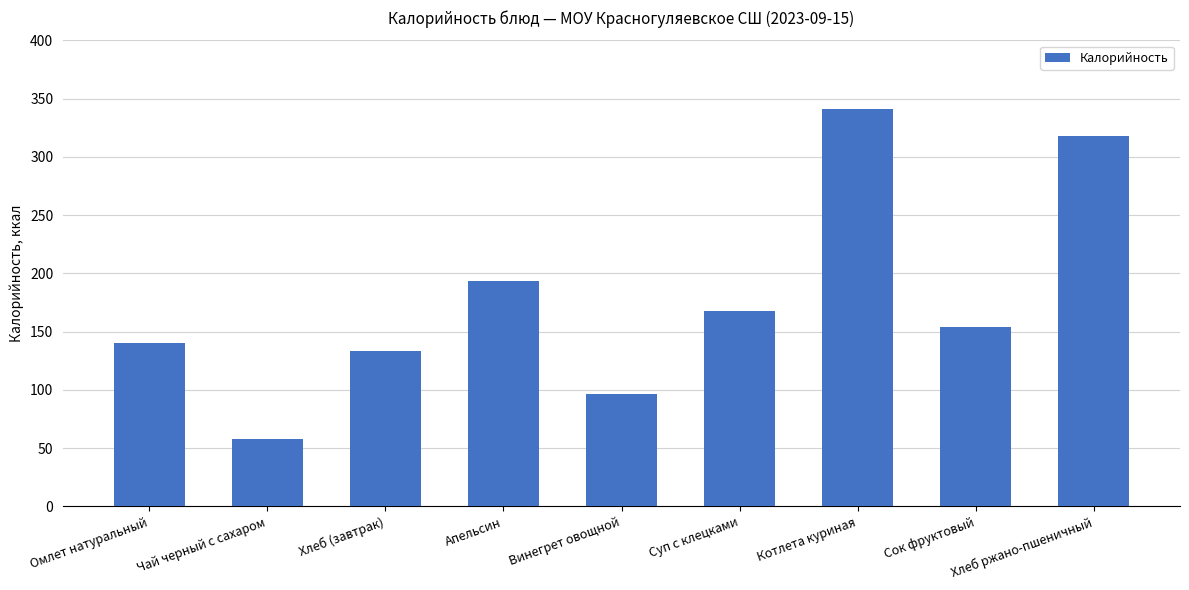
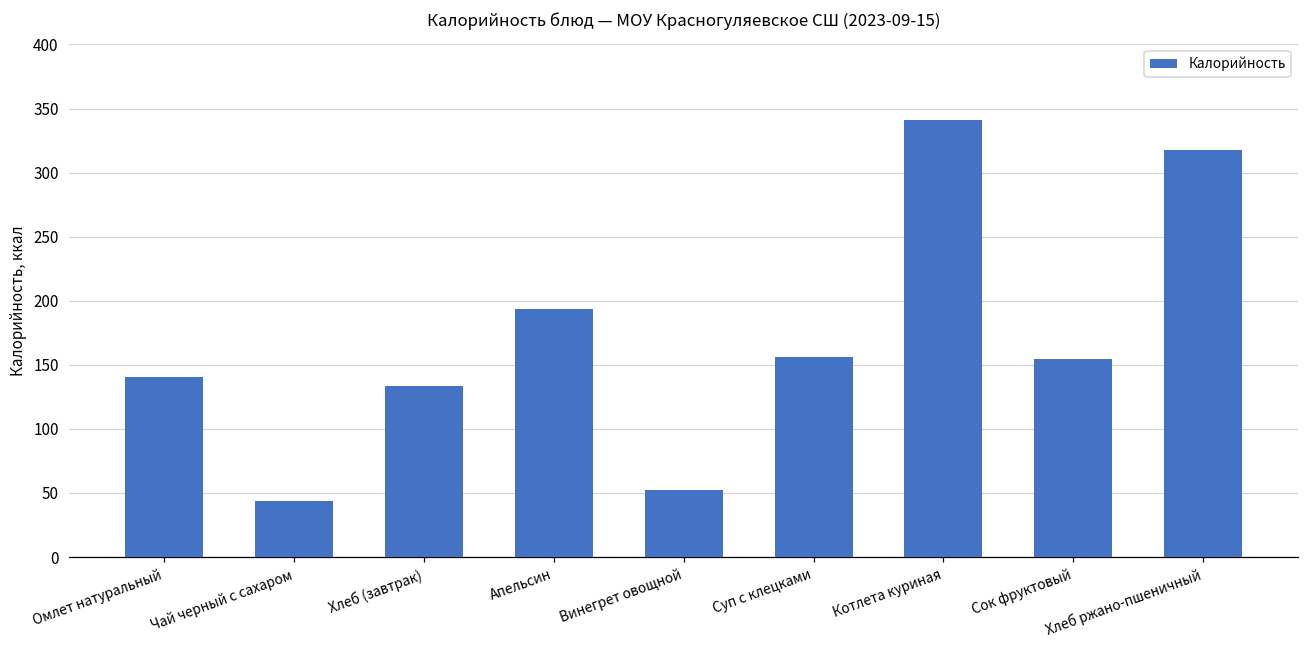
  {
    "Омлет натуральный": 140,
-   "Чай черный с сахаром": 58,
+   "Чай черный с сахаром": 44,
    "Хлеб (завтрак)": 133,
    "Апельсин": 193,
-   "Винегрет овощной": 97,
-   "Суп с клецками": 167,
+   "Винегрет овощной": 53,
+   "Суп с клецками": 156,
    "Котлета куриная": 341,
    "Сок фруктовый": 154,
    "Хлеб ржано-пшеничный": 318
  }
